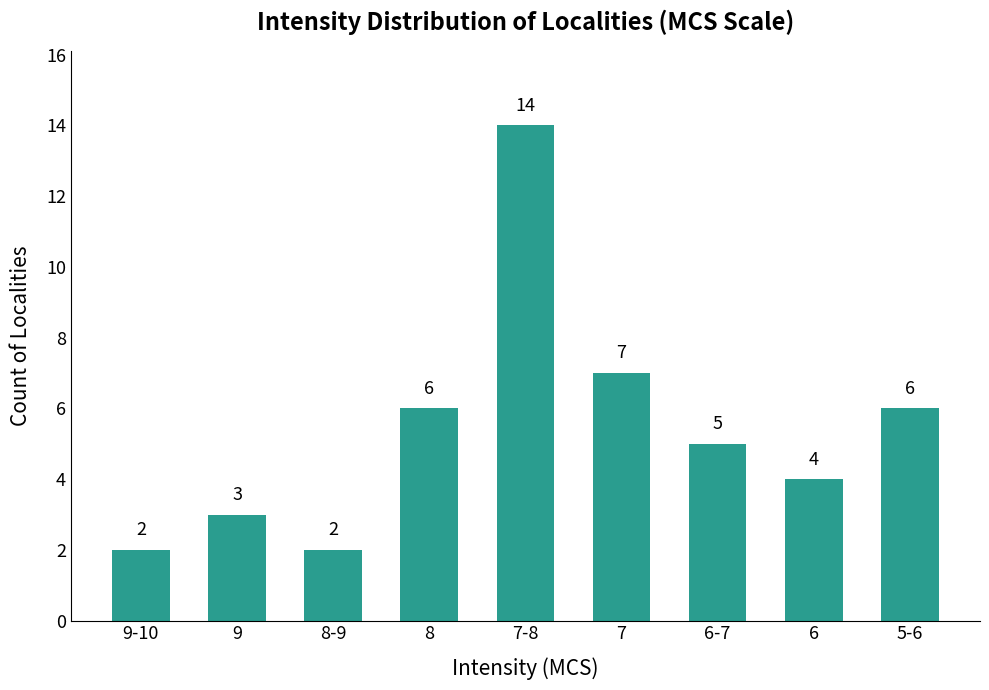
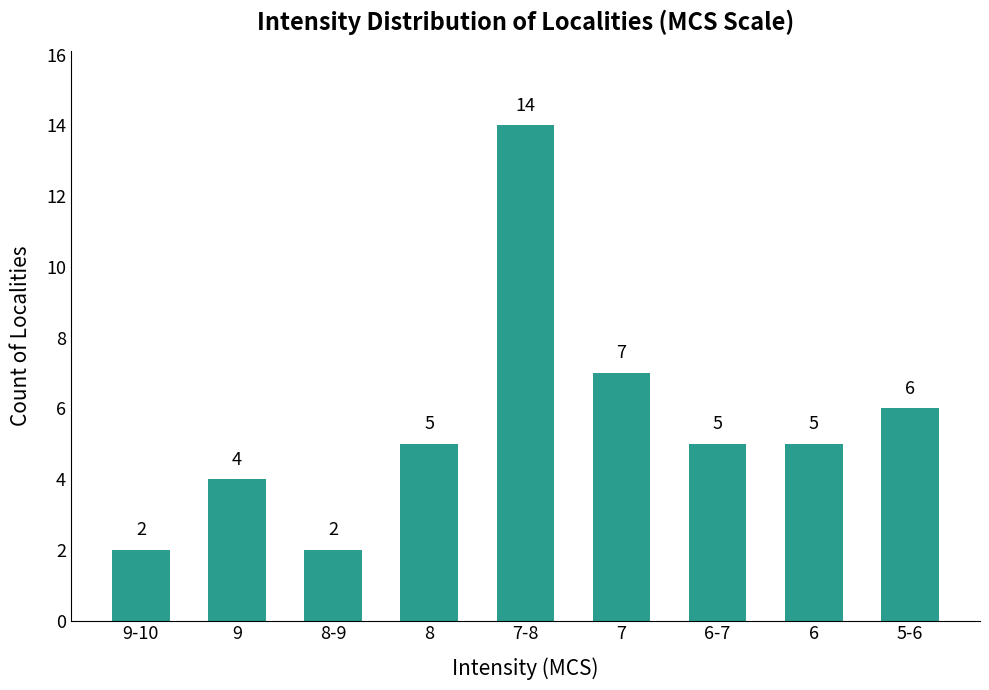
  {
    "9-10": 2,
-   "9": 3,
+   "9": 4,
    "8-9": 2,
-   "8": 6,
+   "8": 5,
    "7-8": 14,
    "7": 7,
    "6-7": 5,
-   "6": 4,
+   "6": 5,
    "5-6": 6
  }
